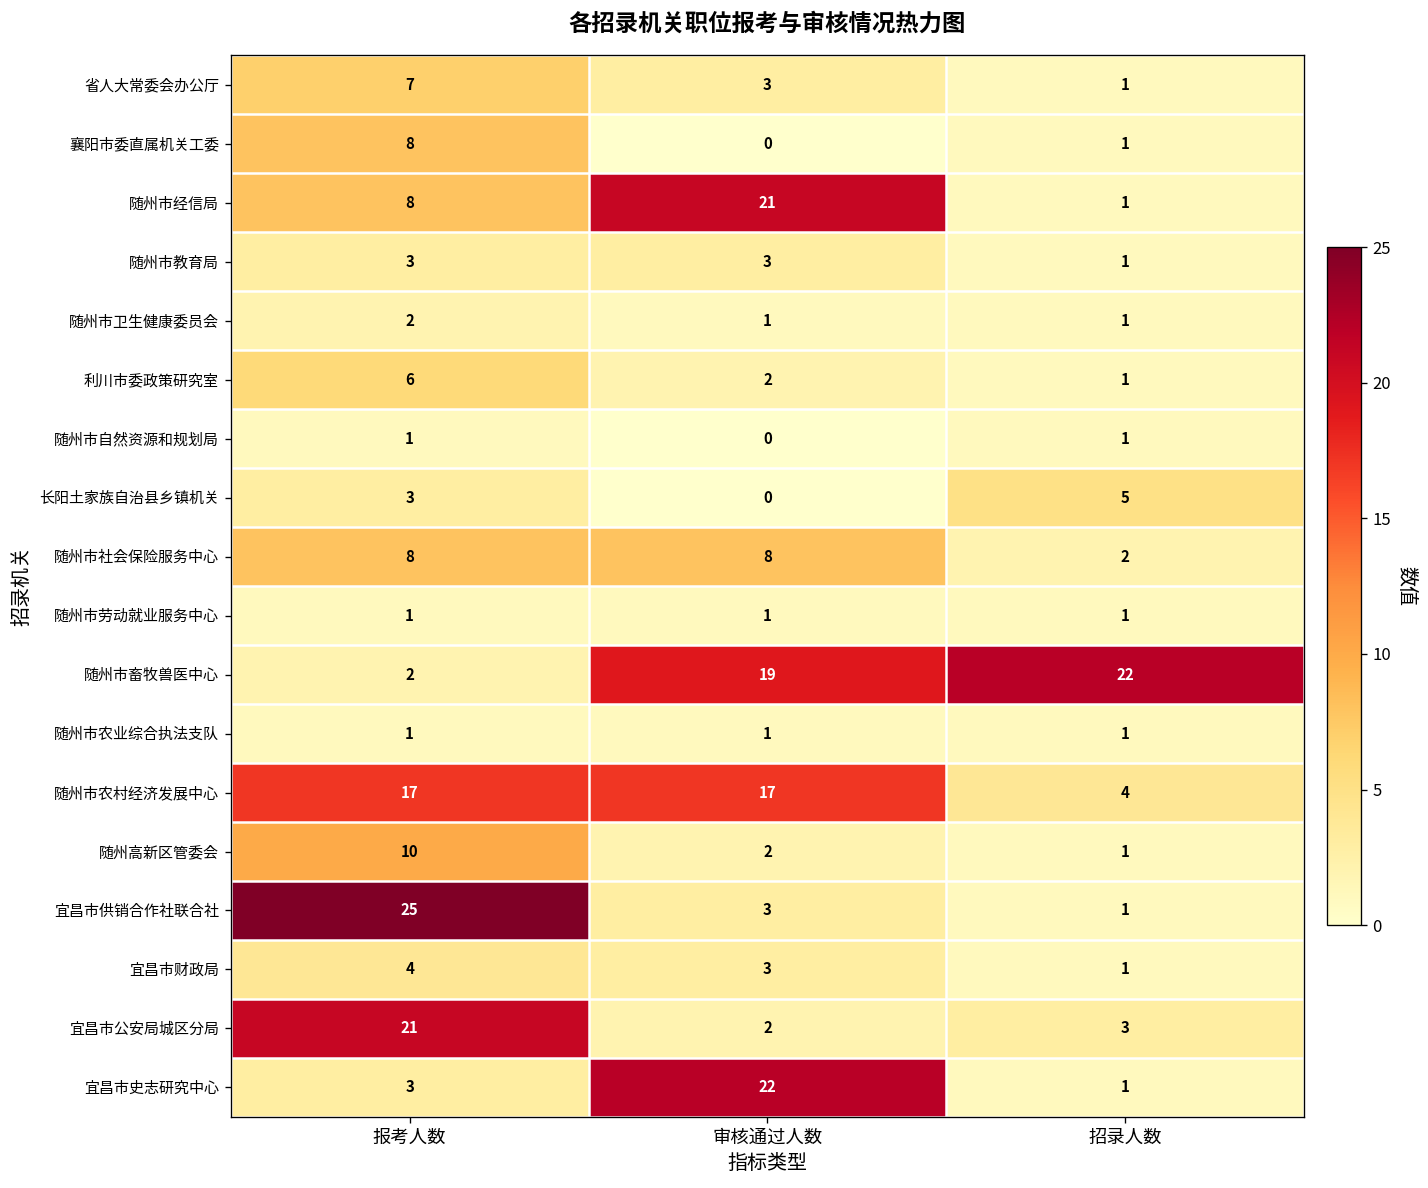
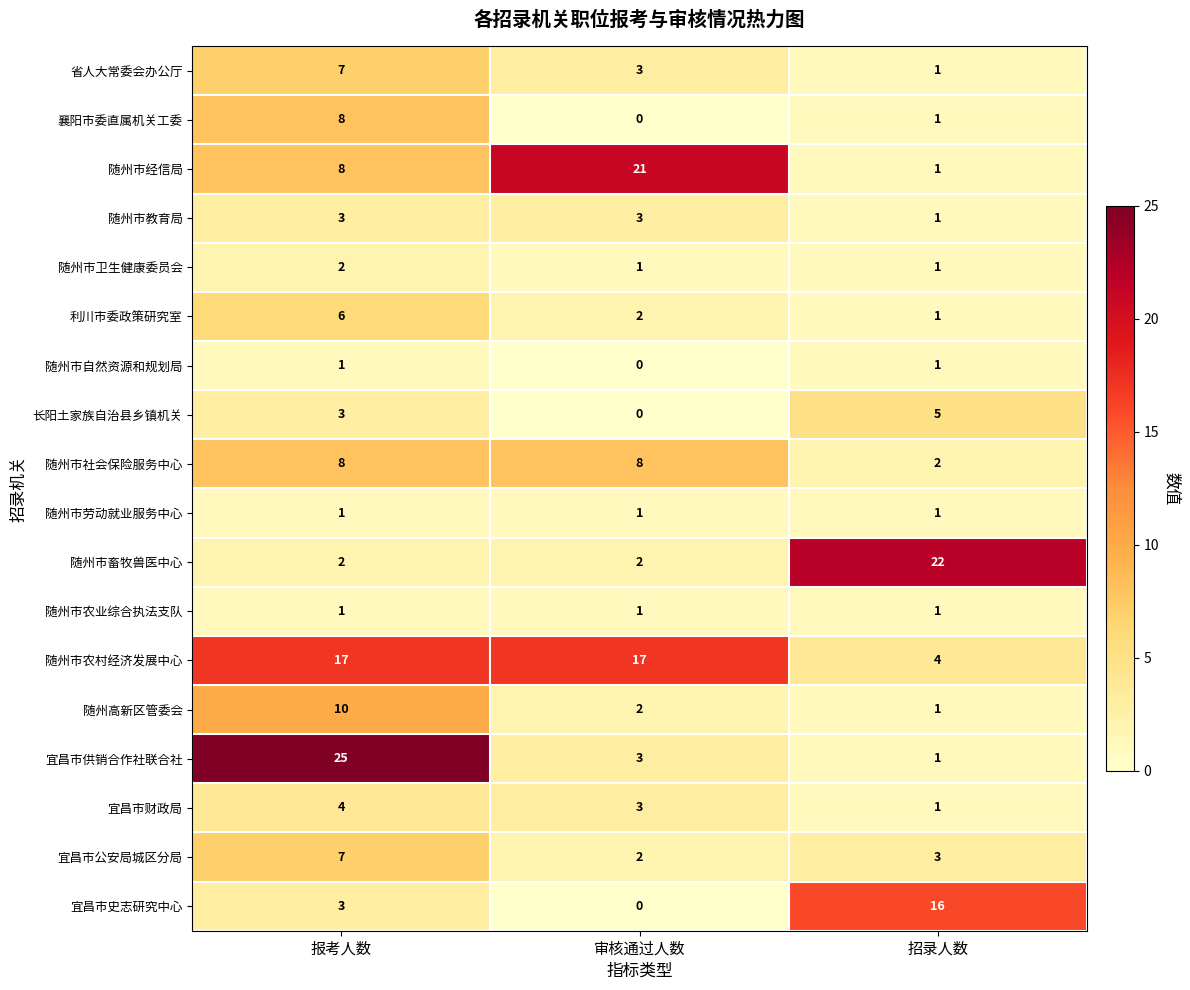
  {
    "省人大常委会办公厅": {
      "报考人数": 7,
      "审核通过人数": 3,
      "招录人数": 1
    },
    "襄阳市委直属机关工委": {
      "报考人数": 8,
      "审核通过人数": 0,
      "招录人数": 1
    },
    "随州市经信局": {
      "报考人数": 8,
      "审核通过人数": 21,
      "招录人数": 1
    },
    "随州市教育局": {
      "报考人数": 3,
      "审核通过人数": 3,
      "招录人数": 1
    },
    "随州市卫生健康委员会": {
      "报考人数": 2,
      "审核通过人数": 1,
      "招录人数": 1
    },
    "利川市委政策研究室": {
      "报考人数": 6,
      "审核通过人数": 2,
      "招录人数": 1
    },
    "随州市自然资源和规划局": {
      "报考人数": 1,
      "审核通过人数": 0,
      "招录人数": 1
    },
    "长阳土家族自治县乡镇机关": {
      "报考人数": 3,
      "审核通过人数": 0,
      "招录人数": 5
    },
    "随州市社会保险服务中心": {
      "报考人数": 8,
      "审核通过人数": 8,
      "招录人数": 2
    },
    "随州市劳动就业服务中心": {
      "报考人数": 1,
      "审核通过人数": 1,
      "招录人数": 1
    },
    "随州市畜牧兽医中心": {
      "报考人数": 2,
-     "审核通过人数": 19,
+     "审核通过人数": 2,
      "招录人数": 22
    },
    "随州市农业综合执法支队": {
      "报考人数": 1,
      "审核通过人数": 1,
      "招录人数": 1
    },
    "随州市农村经济发展中心": {
      "报考人数": 17,
      "审核通过人数": 17,
      "招录人数": 4
    },
    "随州高新区管委会": {
      "报考人数": 10,
      "审核通过人数": 2,
      "招录人数": 1
    },
    "宜昌市供销合作社联合社": {
      "报考人数": 25,
      "审核通过人数": 3,
      "招录人数": 1
    },
    "宜昌市财政局": {
      "报考人数": 4,
      "审核通过人数": 3,
      "招录人数": 1
    },
    "宜昌市公安局城区分局": {
-     "报考人数": 21,
+     "报考人数": 7,
      "审核通过人数": 2,
      "招录人数": 3
    },
    "宜昌市史志研究中心": {
      "报考人数": 3,
-     "审核通过人数": 22,
-     "招录人数": 1
+     "审核通过人数": 0,
+     "招录人数": 16
    }
  }
